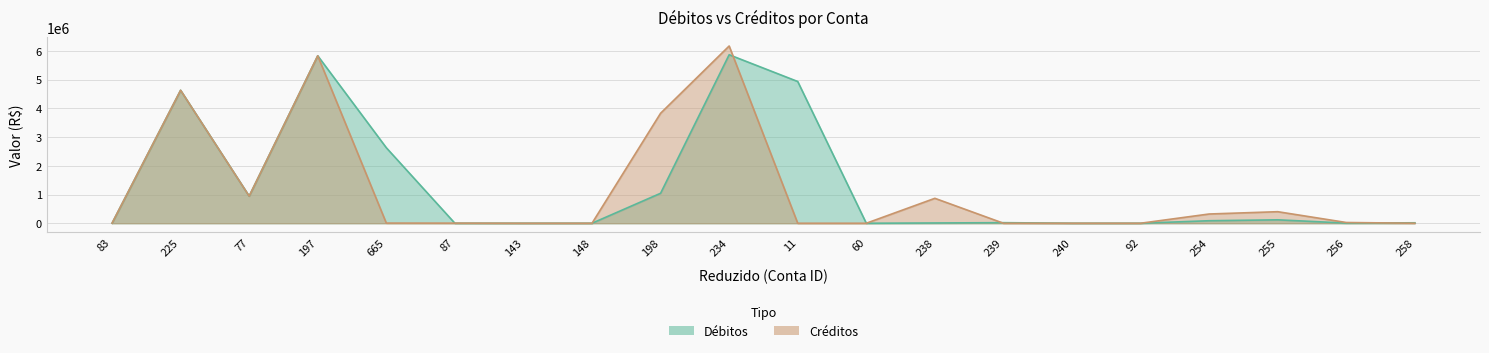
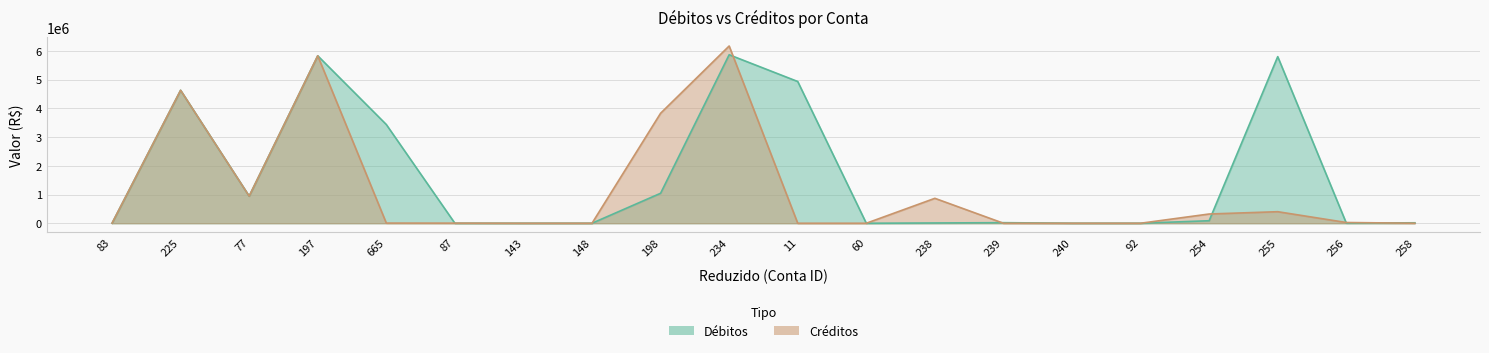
  {
    "Débitos": {
-     "665": 2600000,
+     "665": 3400000,
      "198": 1000000,
      "234": 5900000,
      "11": 4900000,
      "238": 0,
      "254": 100000,
-     "255": 100000
+     "255": 5800000
    },
    "Créditos": {
      "665": 0,
      "198": 3800000,
      "234": 6200000,
      "11": 0,
      "238": 900000,
      "254": 300000,
      "255": 400000
    }
  }
